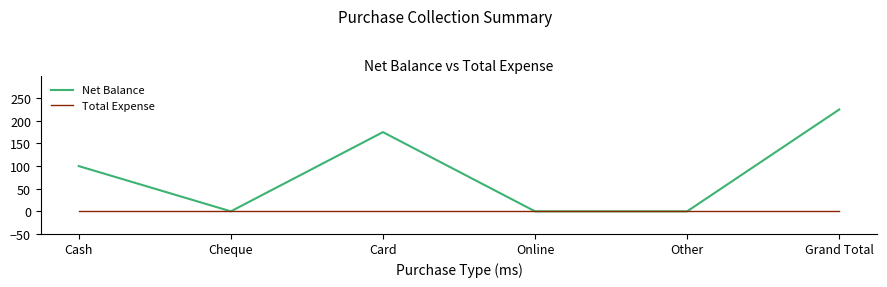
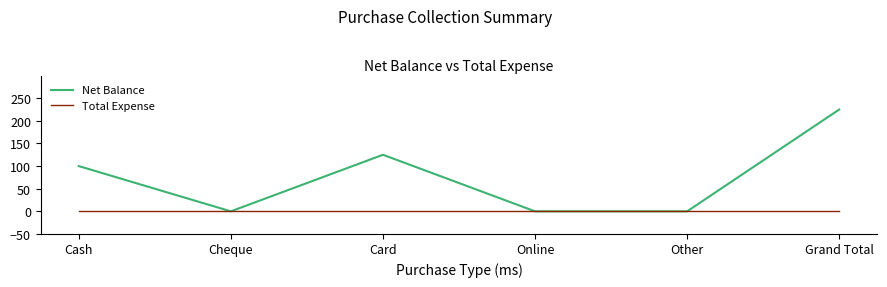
  {
    "Net Balance": {
      "Cash": 100,
-     "Card": 180,
+     "Card": 130,
      "Grand Total": 230
    },
    "Total Expense": {
      "Cash": 0,
      "Card": 0,
      "Grand Total": 0
    }
  }
